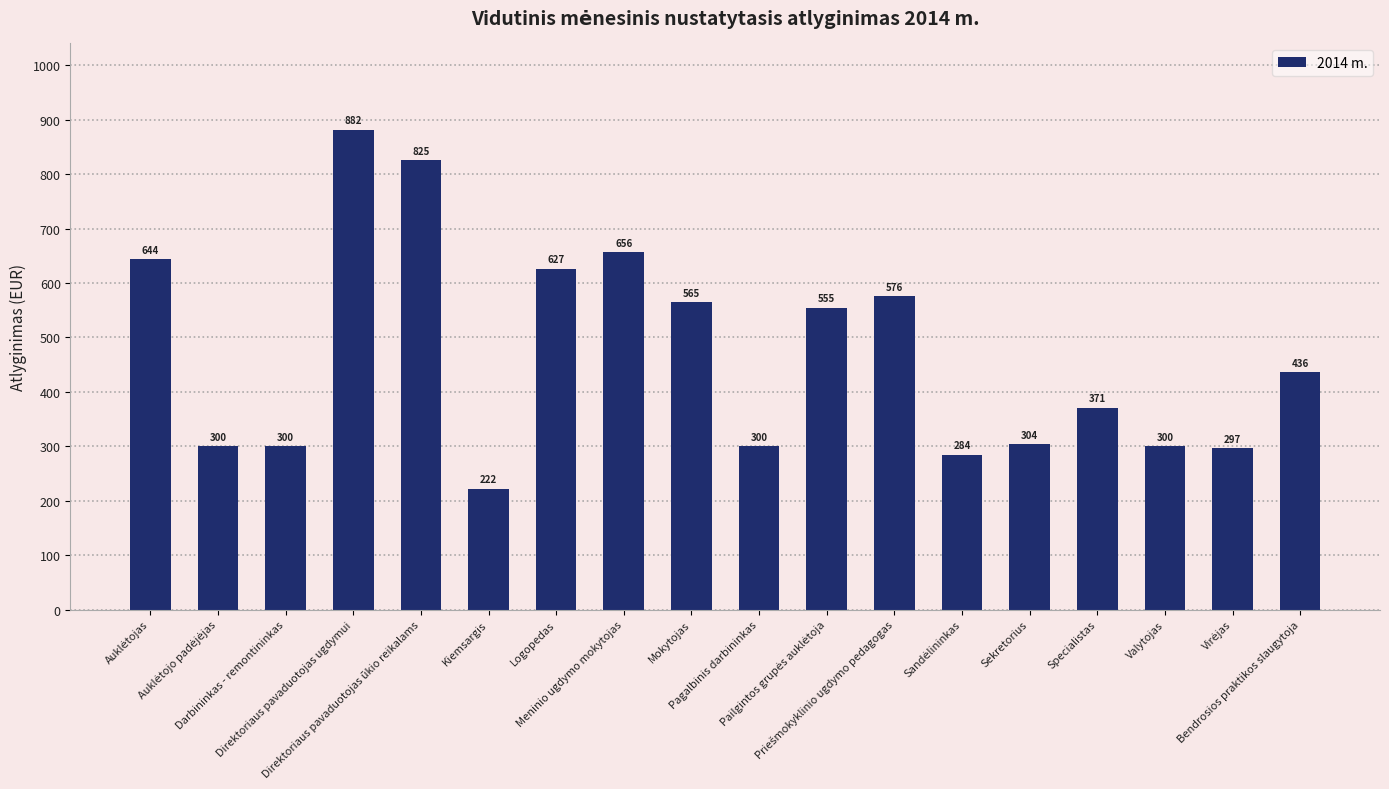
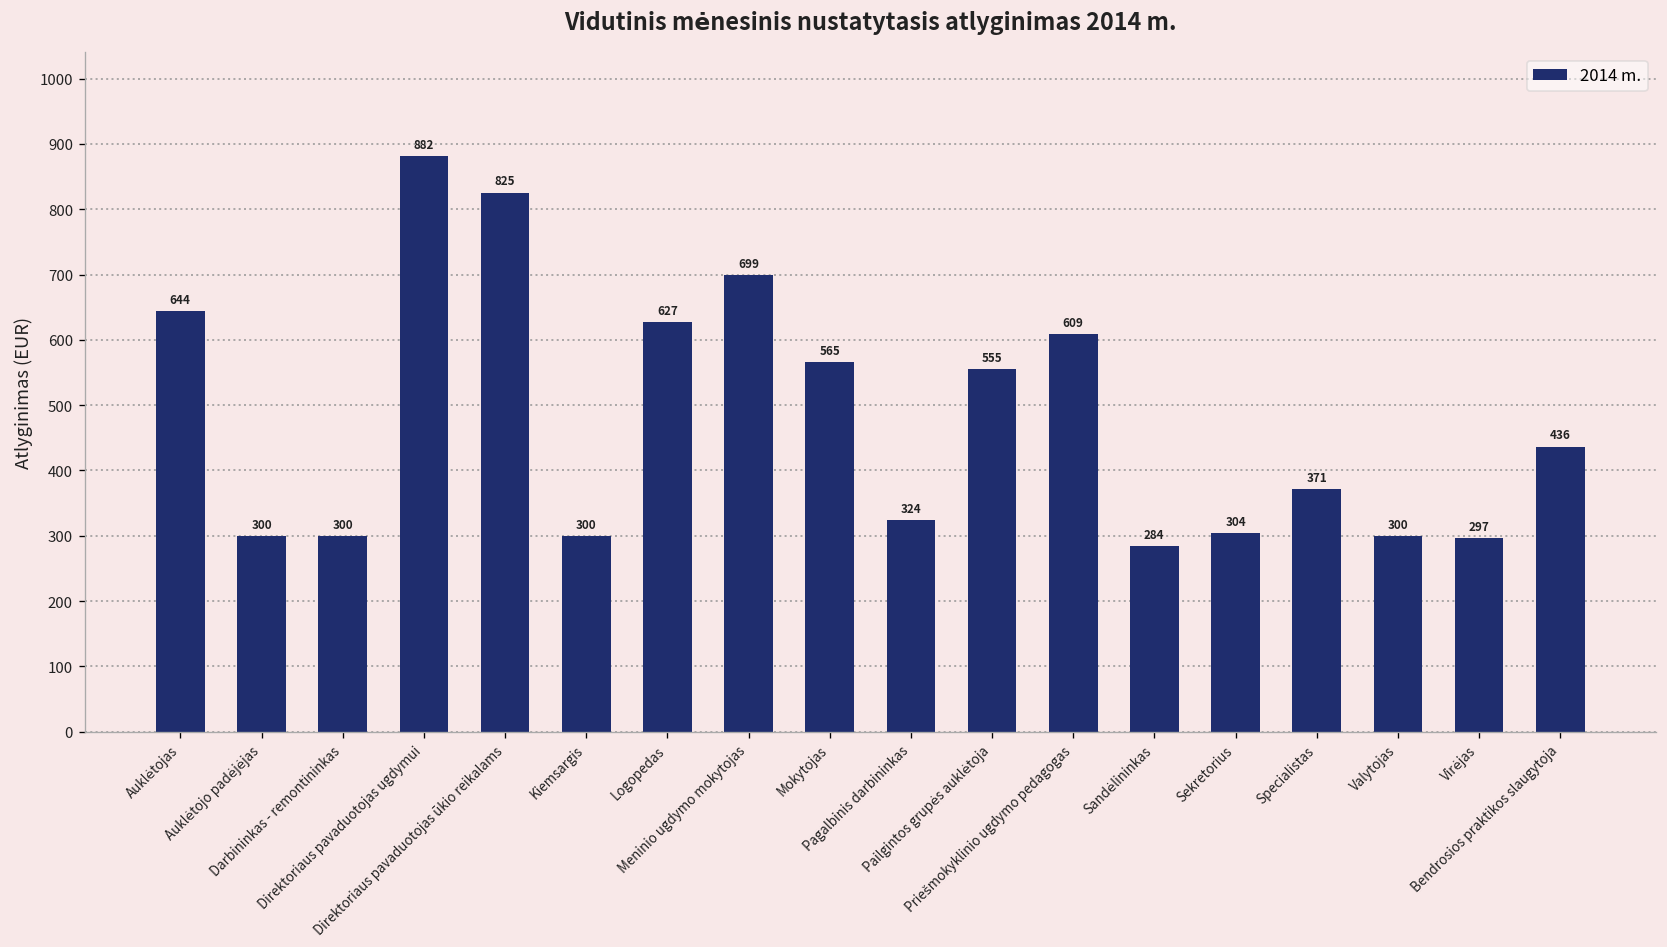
  {
    "Auklėtojas": 644,
    "Auklėtojo padėjėjas": 300,
    "Darbininkas - remontininkas": 300,
    "Direktoriaus pavaduotojas ugdymui": 882,
    "Direktoriaus pavaduotojas ūkio reikalams": 825,
-   "Kiemsargis": 222,
+   "Kiemsargis": 300,
    "Logopedas": 627,
-   "Meninio ugdymo mokytojas": 656,
+   "Meninio ugdymo mokytojas": 699,
    "Mokytojas": 565,
-   "Pagalbinis darbininkas": 300,
+   "Pagalbinis darbininkas": 324,
    "Pailgintos grupės auklėtoja": 555,
-   "Priešmokyklinio ugdymo pedagogas": 576,
+   "Priešmokyklinio ugdymo pedagogas": 609,
    "Sandėlininkas": 284,
    "Sekretorius": 304,
    "Specialistas": 371,
    "Valytojas": 300,
    "Virėjas": 297,
    "Bendrosios praktikos slaugytoja": 436
  }
